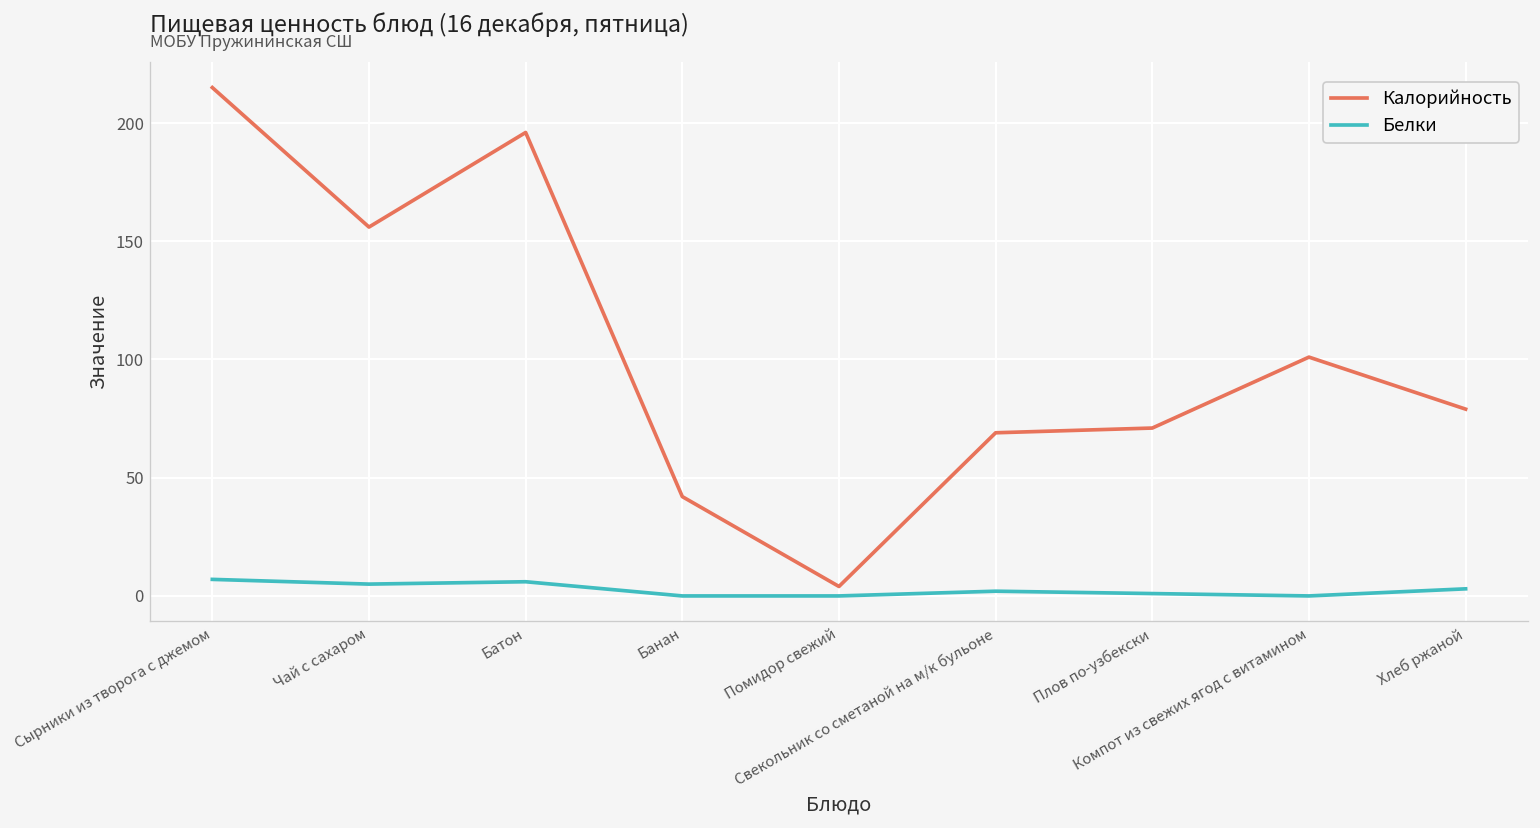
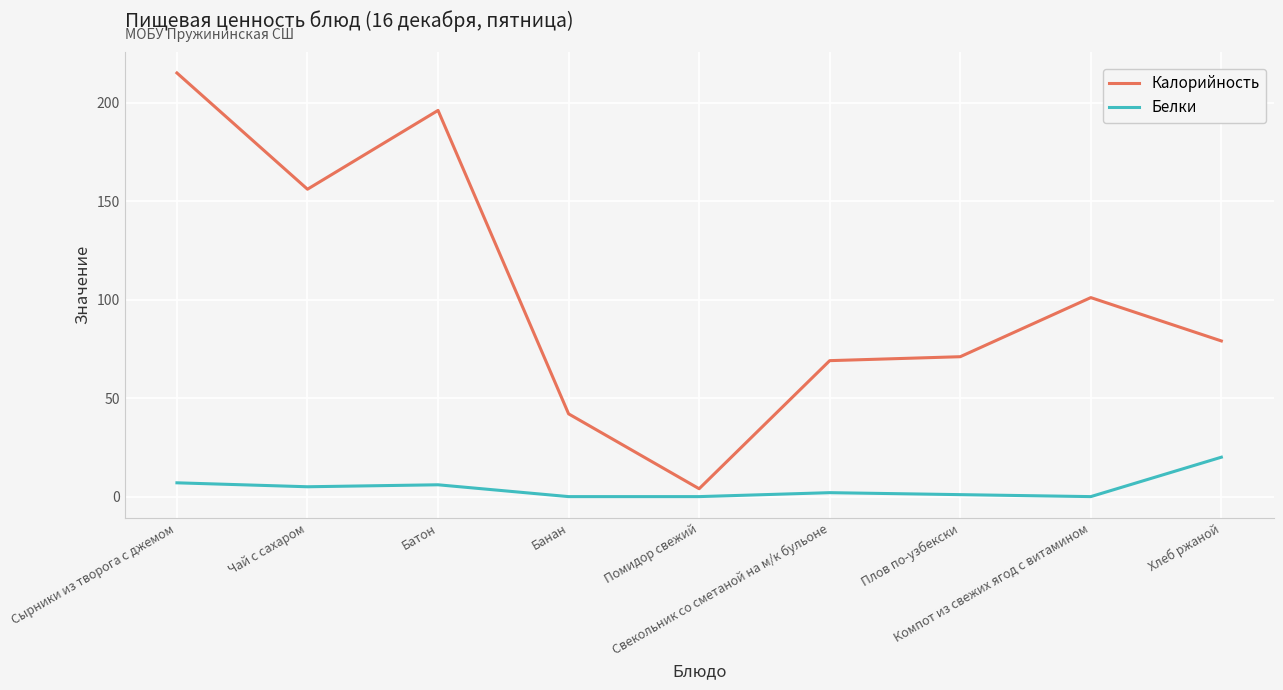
  {
    "Калорийность": {
      "Сырники из творога с джемом": 215,
      "Чай с сахаром": 156,
      "Батон": 196,
      "Банан": 42,
      "Помидор свежий": 4,
      "Свекольник со сметаной на м/к бульоне": 69,
      "Плов по-узбекски": 71,
      "Компот из свежих ягод с витамином": 101,
      "Хлеб ржаной": 79
    },
    "Белки": {
      "Сырники из творога с джемом": 7,
      "Чай с сахаром": 5,
      "Батон": 6,
      "Банан": 0,
      "Помидор свежий": 0,
      "Свекольник со сметаной на м/к бульоне": 2,
      "Плов по-узбекски": 1,
      "Компот из свежих ягод с витамином": 0,
-     "Хлеб ржаной": 3
+     "Хлеб ржаной": 20
    }
  }
